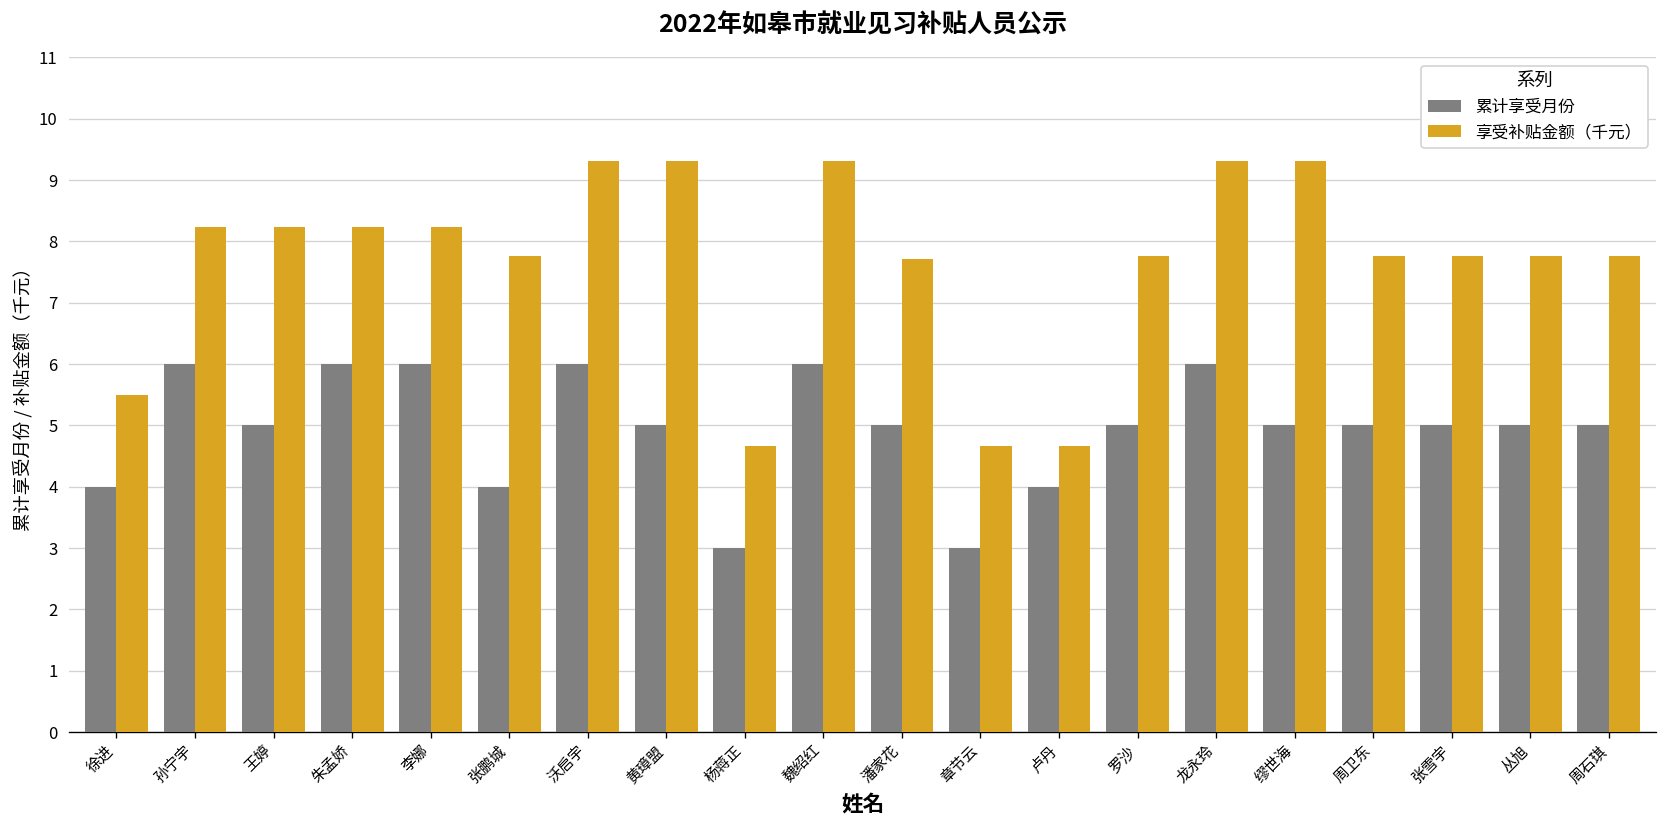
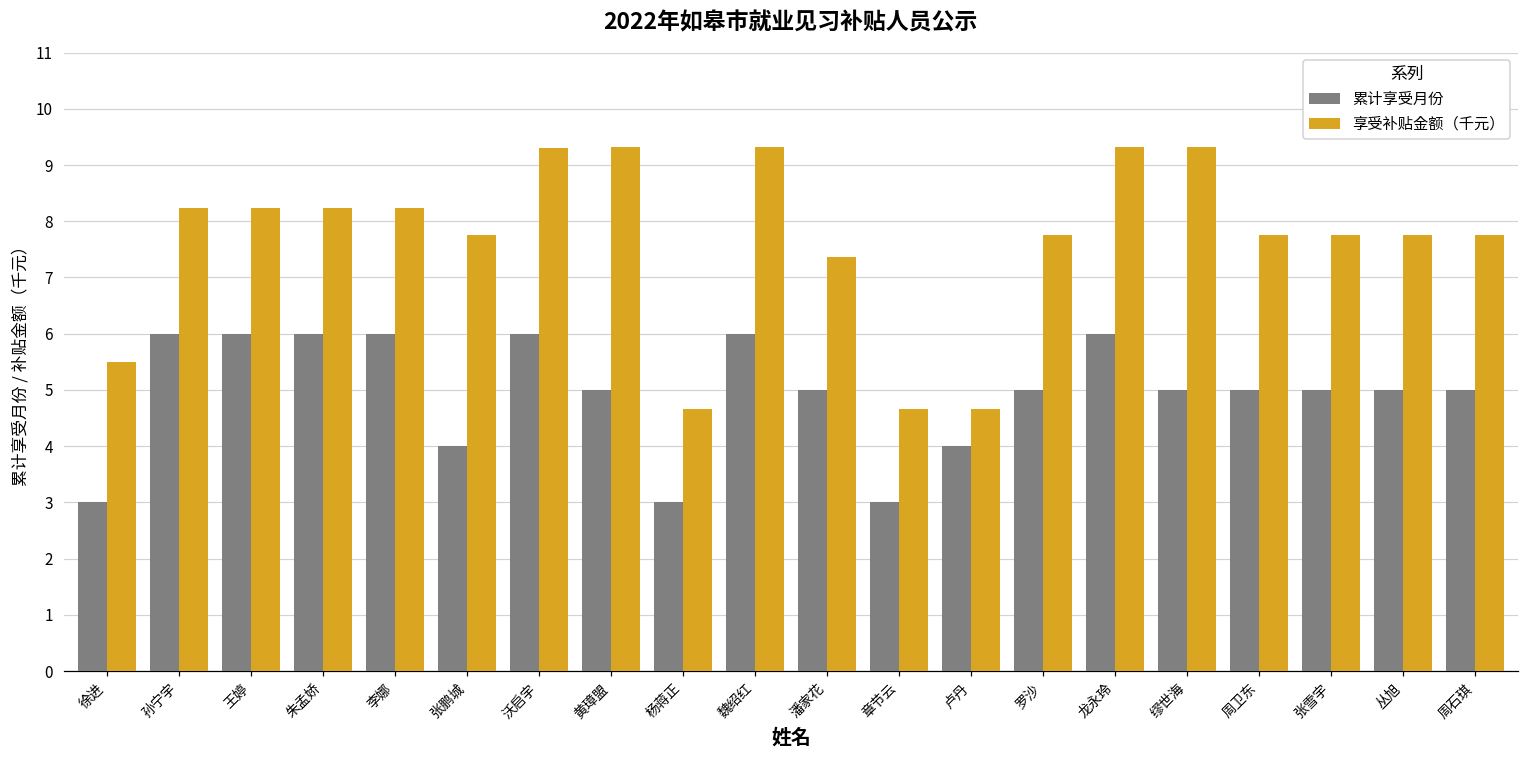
  {
    "累计享受月份": {
-     "徐进": 4,
+     "徐进": 3,
      "孙宁宇": 6,
-     "王婷": 5,
+     "王婷": 6,
      "朱孟娇": 6,
      "李娜": 6,
      "张鹏城": 4,
      "沃启宇": 6,
      "黄璋盟": 5,
      "杨蒋正": 3,
      "魏绍红": 6,
      "潘家花": 5,
      "章节云": 3,
      "卢丹": 4,
      "罗沙": 5,
      "龙永玲": 6,
      "缪世海": 5,
      "周卫东": 5,
      "张雪宇": 5,
      "丛旭": 5,
      "周石琪": 5
    },
    "享受补贴金额（千元）": {
      "徐进": 5.5,
      "孙宁宇": 8.2,
      "王婷": 8.2,
      "朱孟娇": 8.2,
      "李娜": 8.2,
      "张鹏城": 7.8,
      "沃启宇": 9.3,
      "黄璋盟": 9.3,
      "杨蒋正": 4.7,
      "魏绍红": 9.3,
-     "潘家花": 7.7,
+     "潘家花": 7.4,
      "章节云": 4.7,
      "卢丹": 4.7,
      "罗沙": 7.8,
      "龙永玲": 9.3,
      "缪世海": 9.3,
      "周卫东": 7.8,
      "张雪宇": 7.8,
      "丛旭": 7.8,
      "周石琪": 7.8
    }
  }
